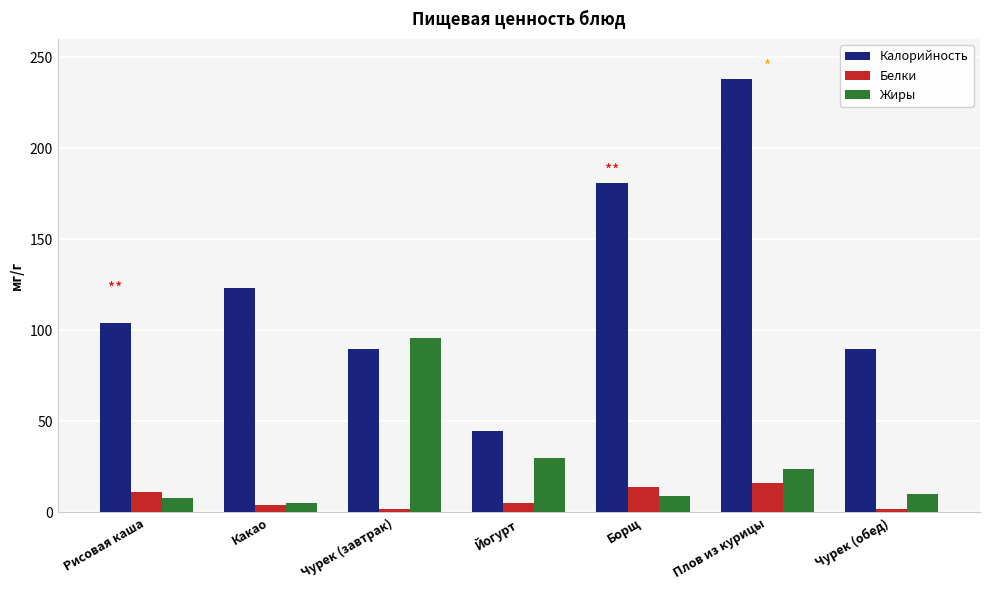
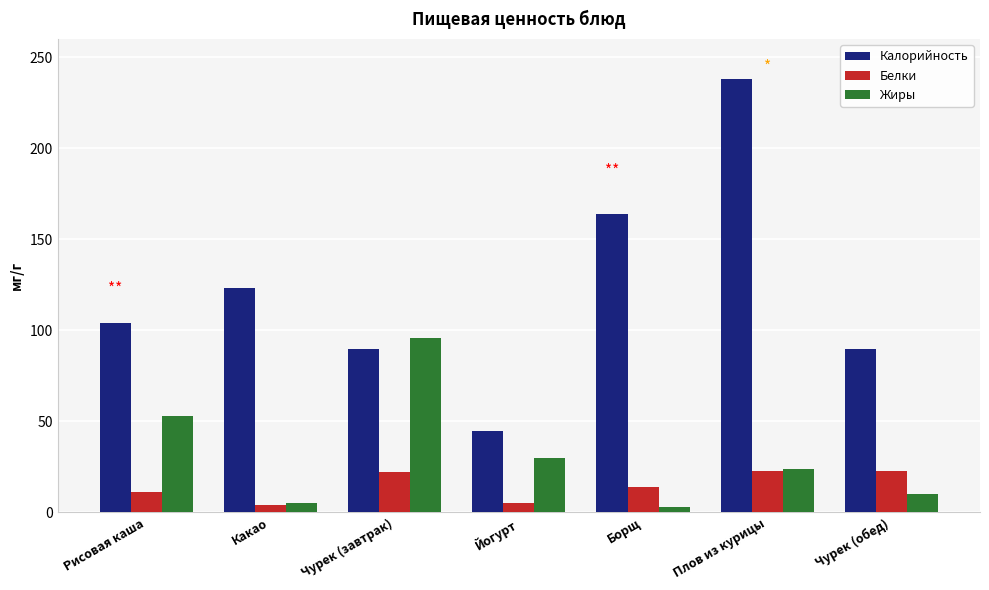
  {
    "Калорийность": {
      "Рисовая каша": 104,
      "Какао": 123,
      "Чурек (завтрак)": 90,
      "Йогурт": 45,
-     "Борщ": 181,
+     "Борщ": 164,
      "Плов из курицы": 238,
      "Чурек (обед)": 90
    },
    "Белки": {
      "Рисовая каша": 11,
      "Какао": 4,
-     "Чурек (завтрак)": 2,
+     "Чурек (завтрак)": 22,
      "Йогурт": 5,
      "Борщ": 14,
-     "Плов из курицы": 16,
-     "Чурек (обед)": 2
+     "Плов из курицы": 23,
+     "Чурек (обед)": 23
    },
    "Жиры": {
-     "Рисовая каша": 8,
+     "Рисовая каша": 53,
      "Какао": 5,
      "Чурек (завтрак)": 96,
      "Йогурт": 30,
-     "Борщ": 9,
+     "Борщ": 3,
      "Плов из курицы": 24,
      "Чурек (обед)": 10
    }
  }
